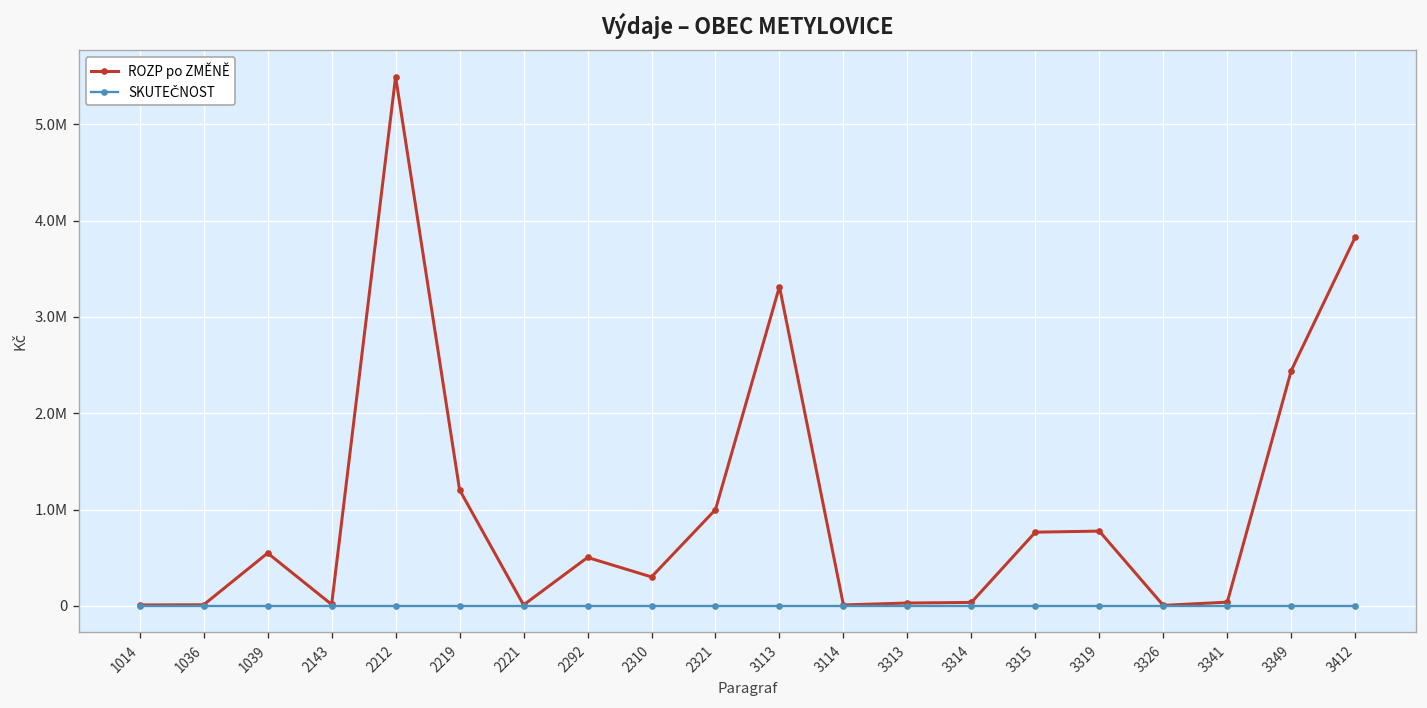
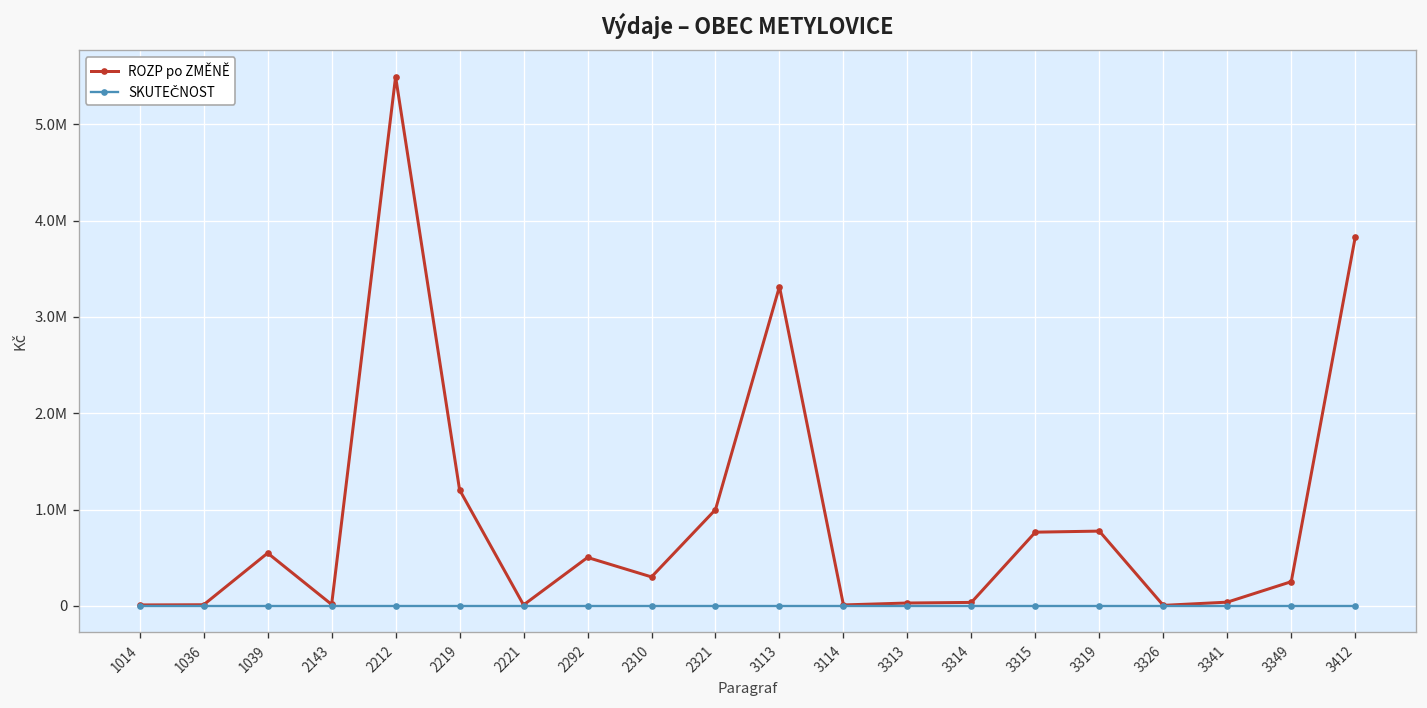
  {
    "ROZP po ZMĚNĚ": {
      "1039": 500000,
      "2212": 5500000,
      "2219": 1200000,
      "2292": 500000,
      "2310": 300000,
      "2321": 1000000,
      "3113": 3300000,
      "3314": 0,
      "3315": 800000,
      "3319": 800000,
      "3341": 0,
-     "3349": 2400000,
+     "3349": 300000,
      "3412": 3800000
    },
    "SKUTEČNOST": {
      "1039": 0,
      "2212": 0,
      "2219": 0,
      "2292": 0,
      "2310": 0,
      "2321": 0,
      "3113": 0,
      "3314": 0,
      "3315": 0,
      "3319": 0,
      "3341": 0,
      "3349": 0,
      "3412": 0
    }
  }
